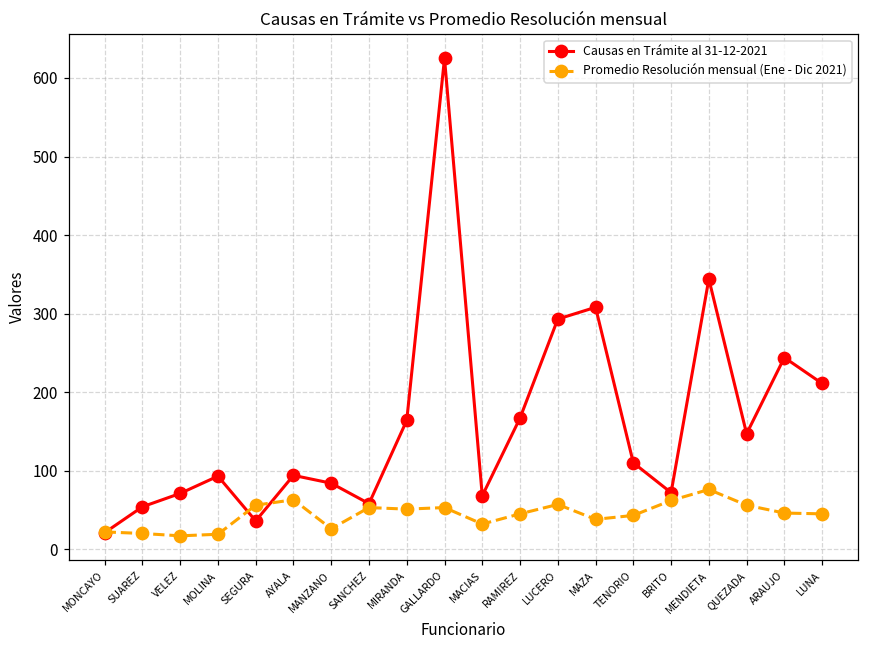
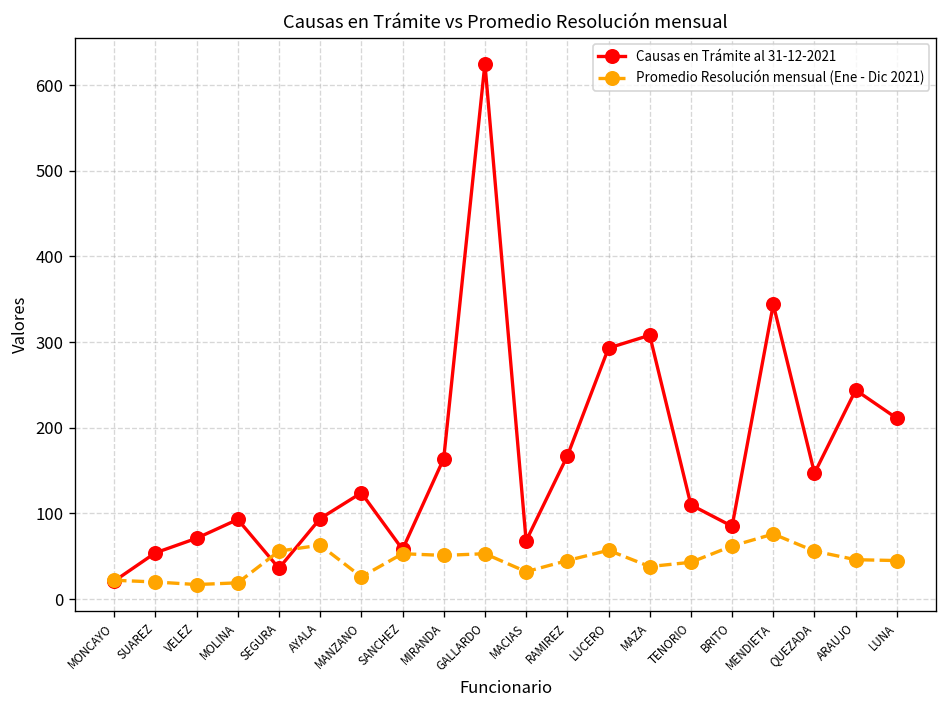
  {
    "Causas en Trámite al 31-12-2021": {
      "SUAREZ": 50,
      "VELEZ": 70,
      "MOLINA": 90,
      "SEGURA": 40,
      "AYALA": 90,
-     "MANZANO": 80,
+     "MANZANO": 120,
      "SANCHEZ": 60,
      "MIRANDA": 160,
      "GALLARDO": 630,
      "MACIAS": 70,
      "RAMIREZ": 170,
      "LUCERO": 290,
      "MAZA": 310,
      "TENORIO": 110,
-     "BRITO": 70,
+     "BRITO": 90,
      "MENDIETA": 340,
      "QUEZADA": 150,
      "ARAUJO": 240,
      "LUNA": 210
    },
    "Promedio Resolución mensual (Ene - Dic 2021)": {
      "SUAREZ": 20,
      "VELEZ": 20,
      "MOLINA": 20,
      "SEGURA": 60,
      "AYALA": 60,
      "MANZANO": 30,
      "SANCHEZ": 50,
      "MIRANDA": 50,
      "GALLARDO": 50,
      "MACIAS": 30,
      "RAMIREZ": 50,
      "LUCERO": 60,
      "MAZA": 40,
      "TENORIO": 40,
      "BRITO": 60,
      "MENDIETA": 80,
      "QUEZADA": 60,
      "ARAUJO": 50,
      "LUNA": 50
    }
  }
